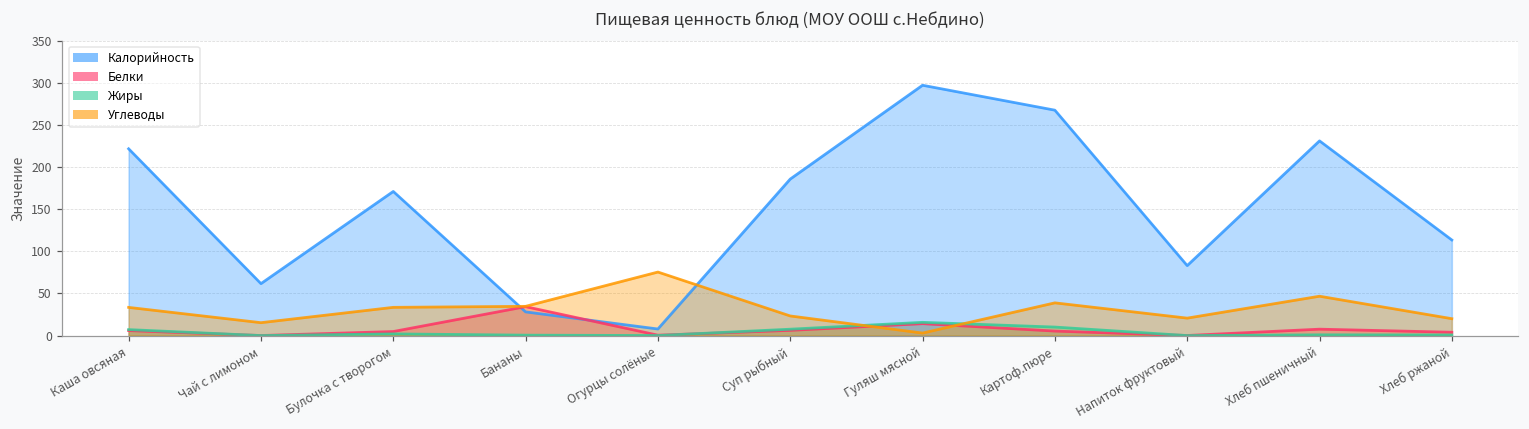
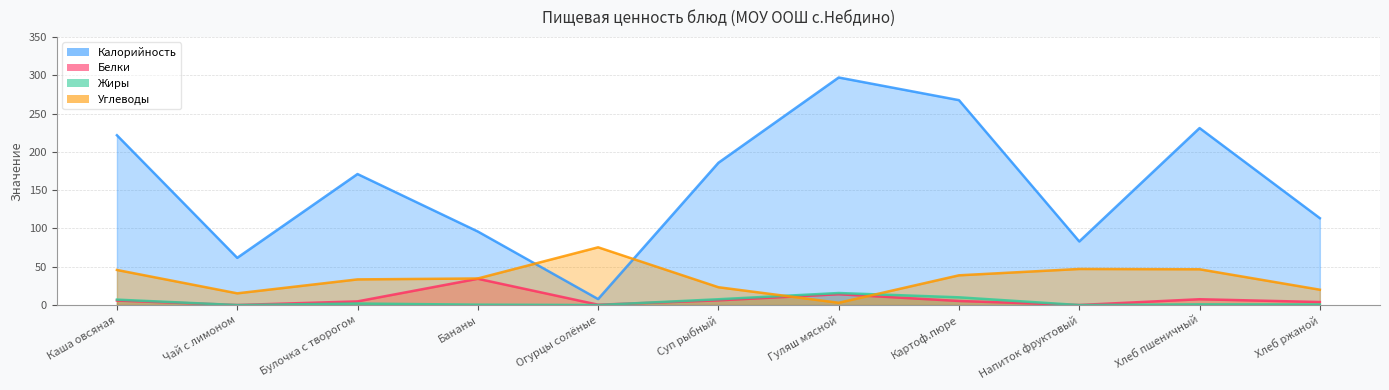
  {
    "Калорийность": {
      "Каша овсяная": 220,
      "Чай с лимоном": 60,
      "Булочка с творогом": 170,
-     "Бананы": 30,
+     "Бананы": 100,
      "Огурцы солёные": 10,
      "Суп рыбный": 190,
      "Гуляш мясной": 300,
      "Картоф.пюре": 270,
      "Напиток фруктовый": 80,
      "Хлеб пшеничный": 230,
      "Хлеб ржаной": 110
    },
    "Белки": {
      "Картоф.пюре": 10,
      "Хлеб пшеничный": 10
    },
    "Жиры": {
      "Бананы": 0,
      "Картоф.пюре": 10,
      "Хлеб пшеничный": 0
    },
    "Углеводы": {
-     "Каша овсяная": 30,
+     "Каша овсяная": 50,
      "Чай с лимоном": 20,
      "Булочка с творогом": 30,
      "Огурцы солёные": 80,
      "Суп рыбный": 20,
      "Гуляш мясной": 0,
      "Картоф.пюре": 40,
-     "Напиток фруктовый": 20,
+     "Напиток фруктовый": 50,
      "Хлеб пшеничный": 50,
      "Хлеб ржаной": 20
    }
  }
